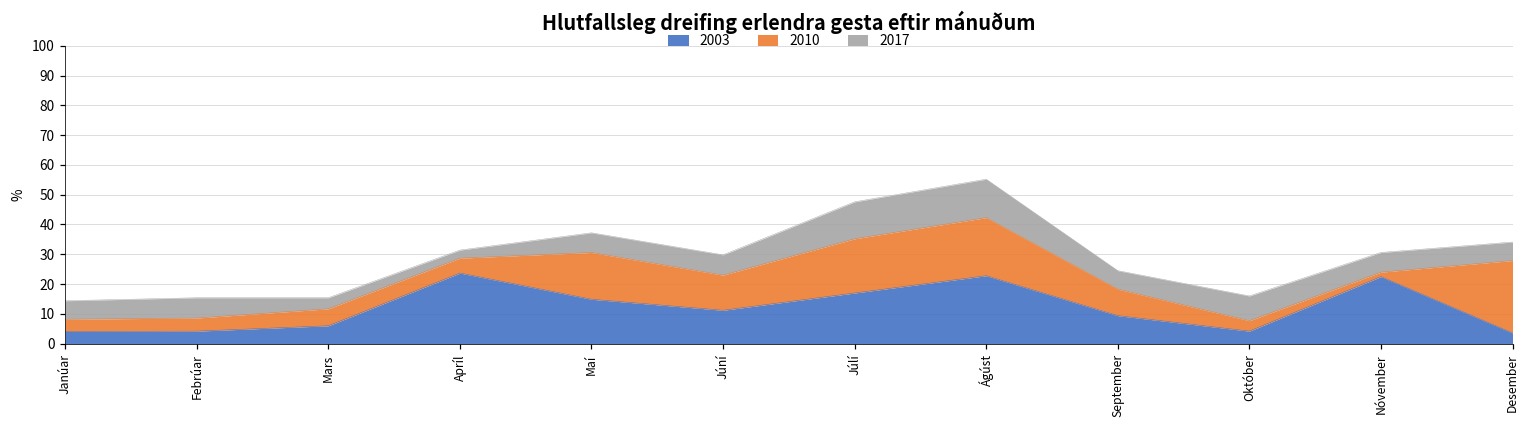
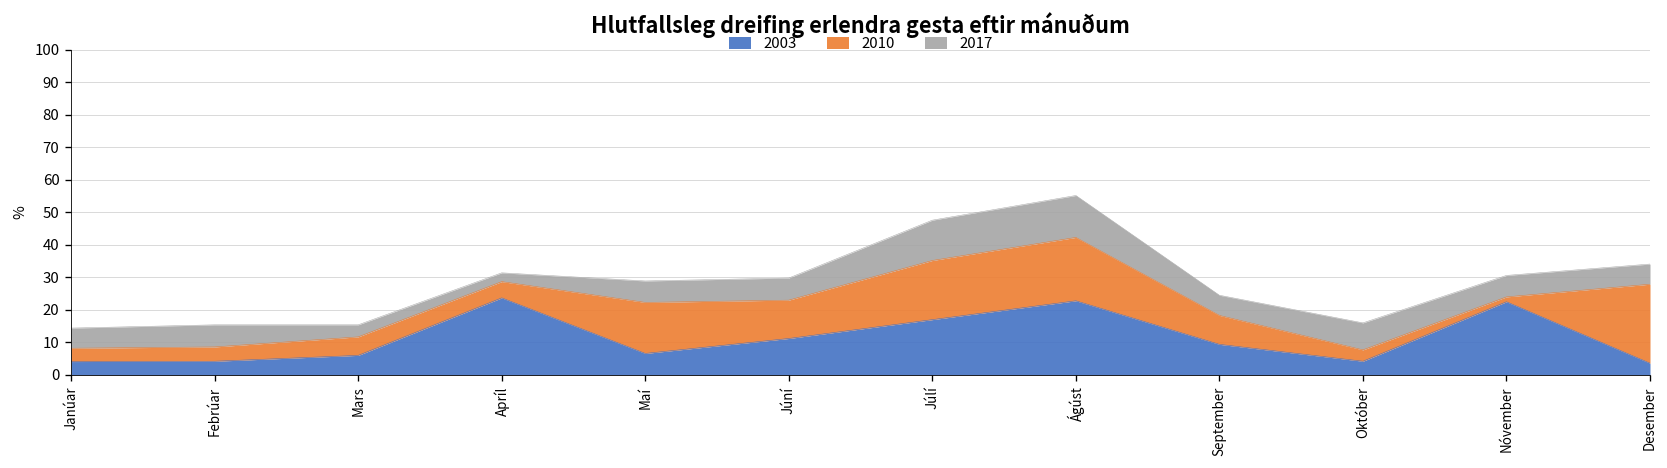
  {
    "2003": {
      "Janúar": 4,
      "Febrúar": 4,
      "Mars": 6,
      "Apríl": 24,
-     "Maí": 15,
+     "Maí": 7,
      "Júní": 11,
      "Júlí": 17,
      "Ágúst": 23,
      "September": 9,
      "Október": 4,
      "Nóvember": 23,
      "Desember": 4
    },
    "2010": {
      "Janúar": 4,
      "Febrúar": 4,
      "Mars": 6,
      "Apríl": 5,
      "Maí": 16,
      "Júní": 12,
      "Júlí": 18,
      "Ágúst": 19,
      "September": 9,
      "Október": 4,
      "Nóvember": 2,
      "Desember": 24
    },
    "2017": {
      "Janúar": 6,
      "Febrúar": 7,
      "Mars": 4,
      "Apríl": 3,
      "Maí": 7,
      "Júní": 7,
      "Júlí": 12,
      "Ágúst": 13,
      "September": 6,
      "Október": 8,
      "Nóvember": 7,
      "Desember": 6
    }
  }
